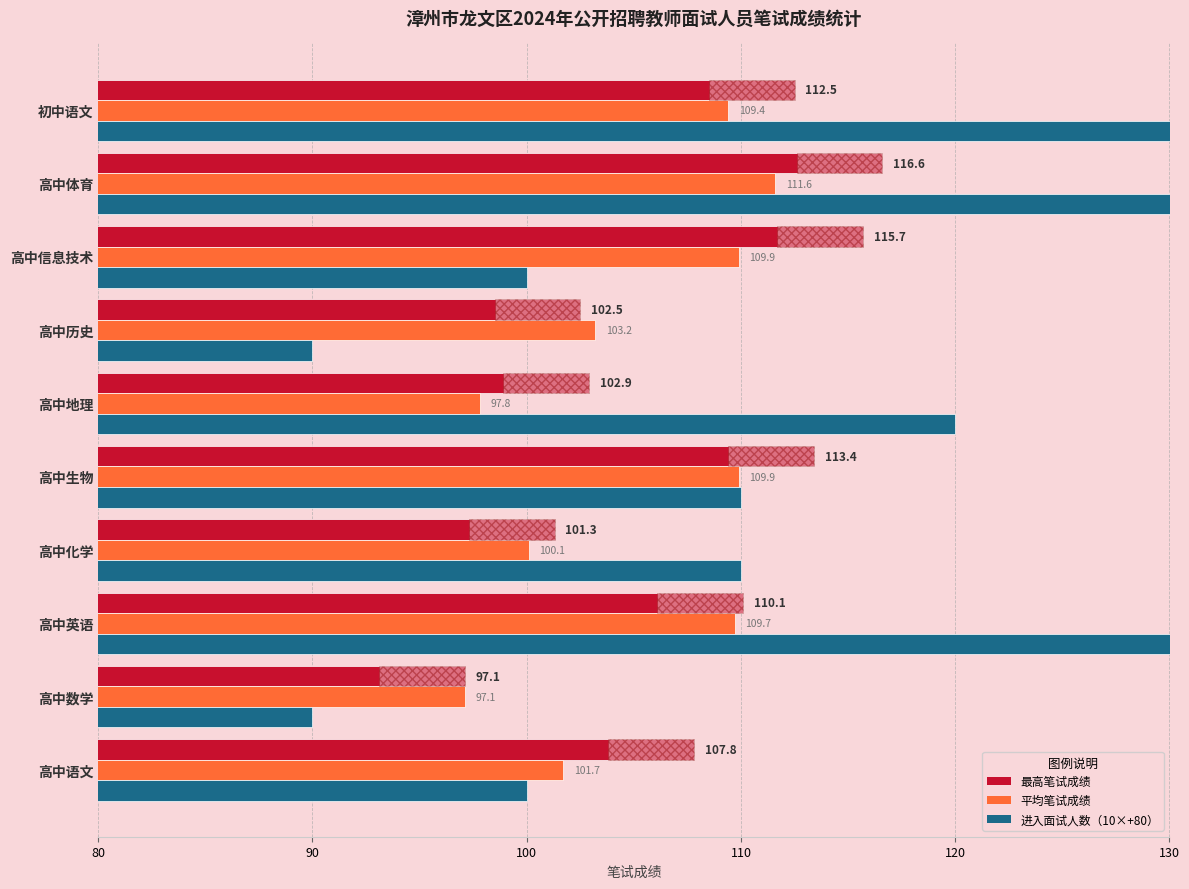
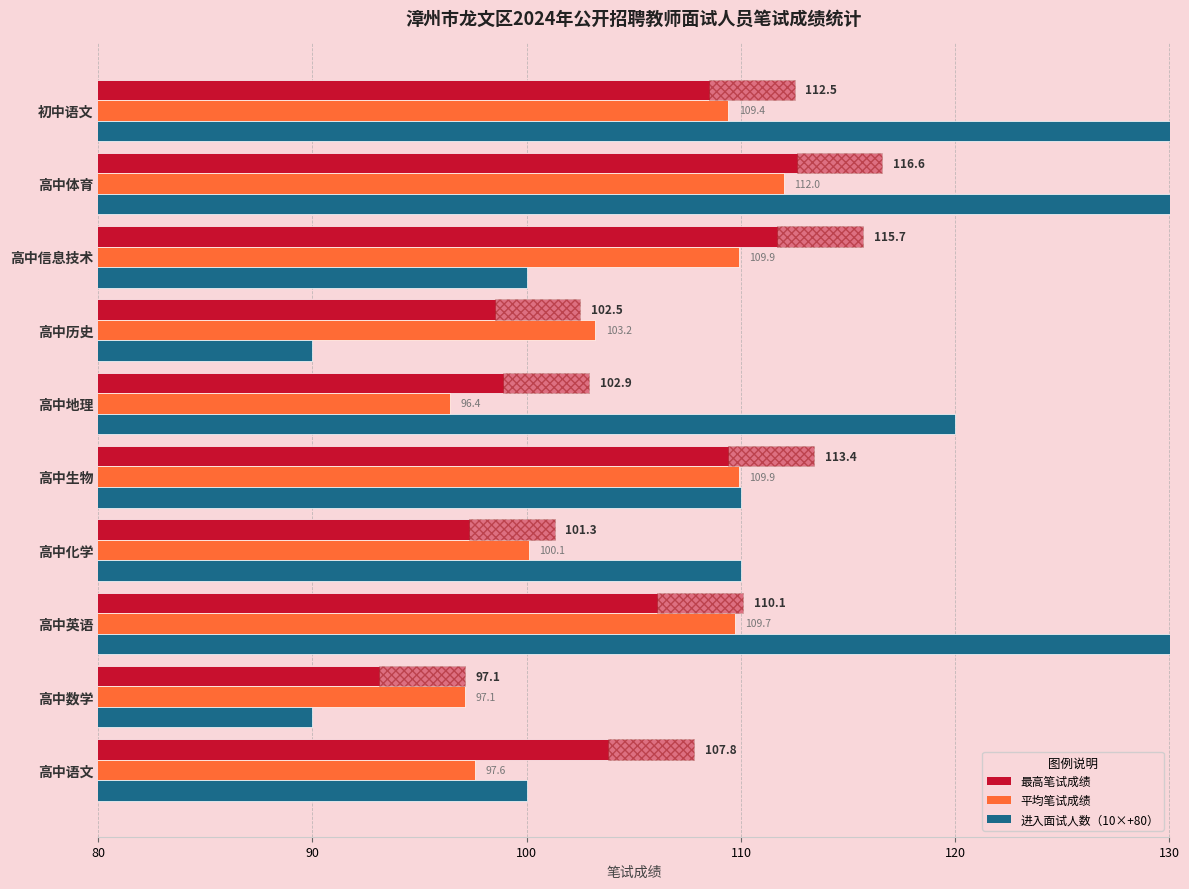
  {
    "最高笔试成绩": {
      "初中语文": 112.5,
      "高中体育": 116.6,
      "高中信息技术": 115.7,
      "高中历史": 102.5,
      "高中地理": 102.9,
      "高中生物": 113.4,
      "高中化学": 101.3,
      "高中英语": 110.1,
      "高中数学": 97.1,
      "高中语文": 107.8
    },
    "平均笔试成绩": {
      "初中语文": 109.4,
-     "高中体育": 111.6,
+     "高中体育": 112.0,
      "高中信息技术": 109.9,
      "高中历史": 103.2,
-     "高中地理": 97.8,
+     "高中地理": 96.4,
      "高中生物": 109.9,
      "高中化学": 100.1,
      "高中英语": 109.7,
      "高中数学": 97.1,
-     "高中语文": 101.7
+     "高中语文": 97.6
    }
  }
